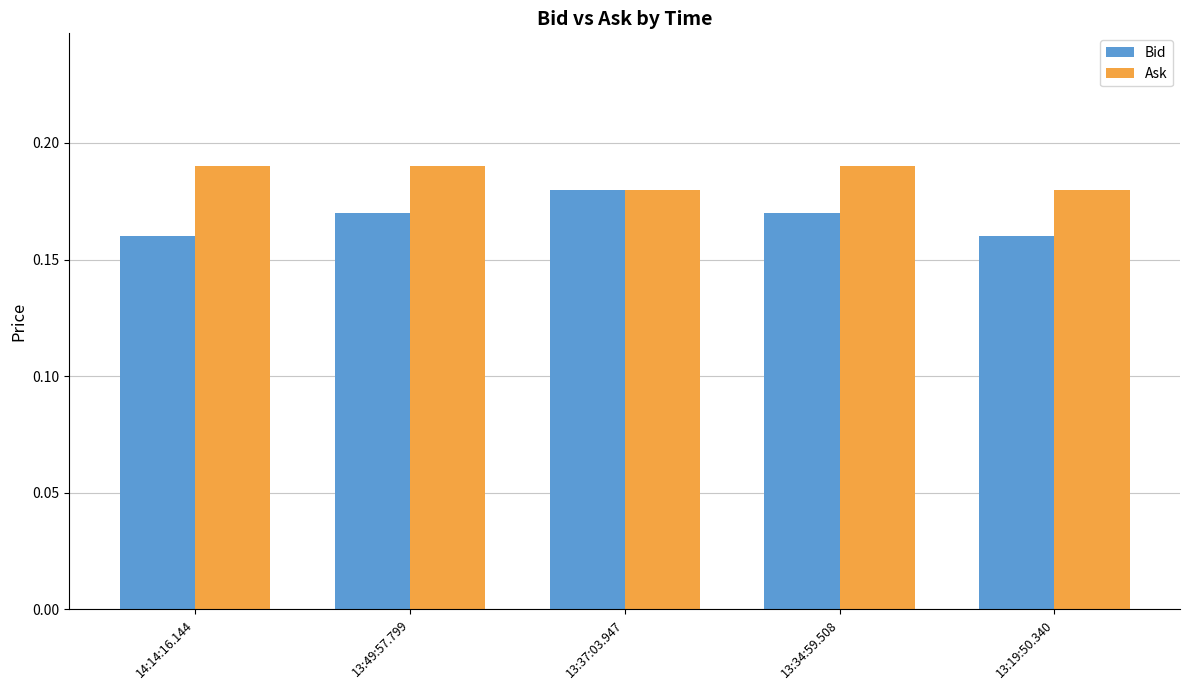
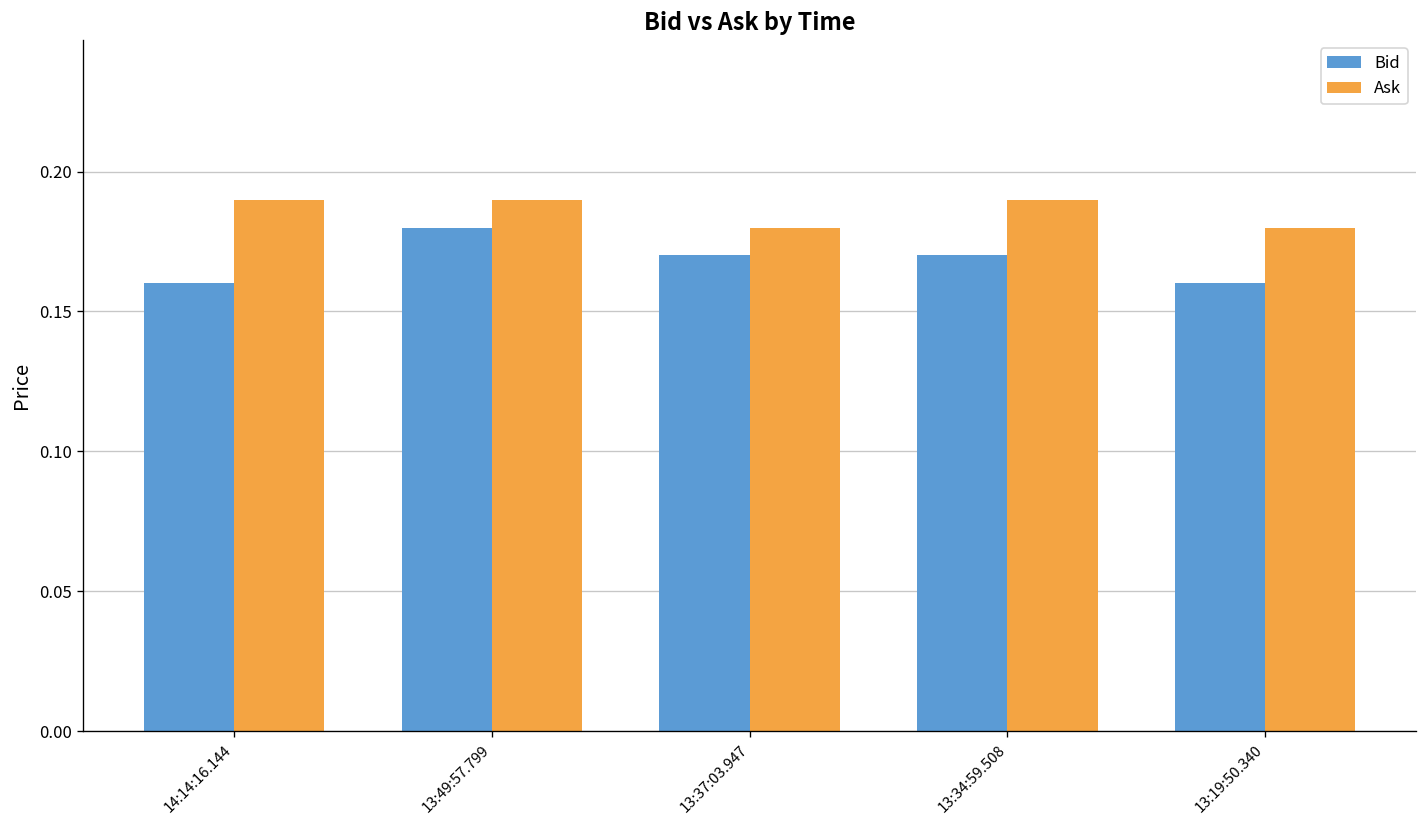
  {
    "Bid": {
      "14:14:16.144": 0.16,
-     "13:49:57.799": 0.17,
-     "13:37:03.947": 0.18,
+     "13:49:57.799": 0.18,
+     "13:37:03.947": 0.17,
      "13:34:59.508": 0.17,
      "13:19:50.340": 0.16
    },
    "Ask": {
      "14:14:16.144": 0.19,
      "13:49:57.799": 0.19,
      "13:37:03.947": 0.18,
      "13:34:59.508": 0.19,
      "13:19:50.340": 0.18
    }
  }
